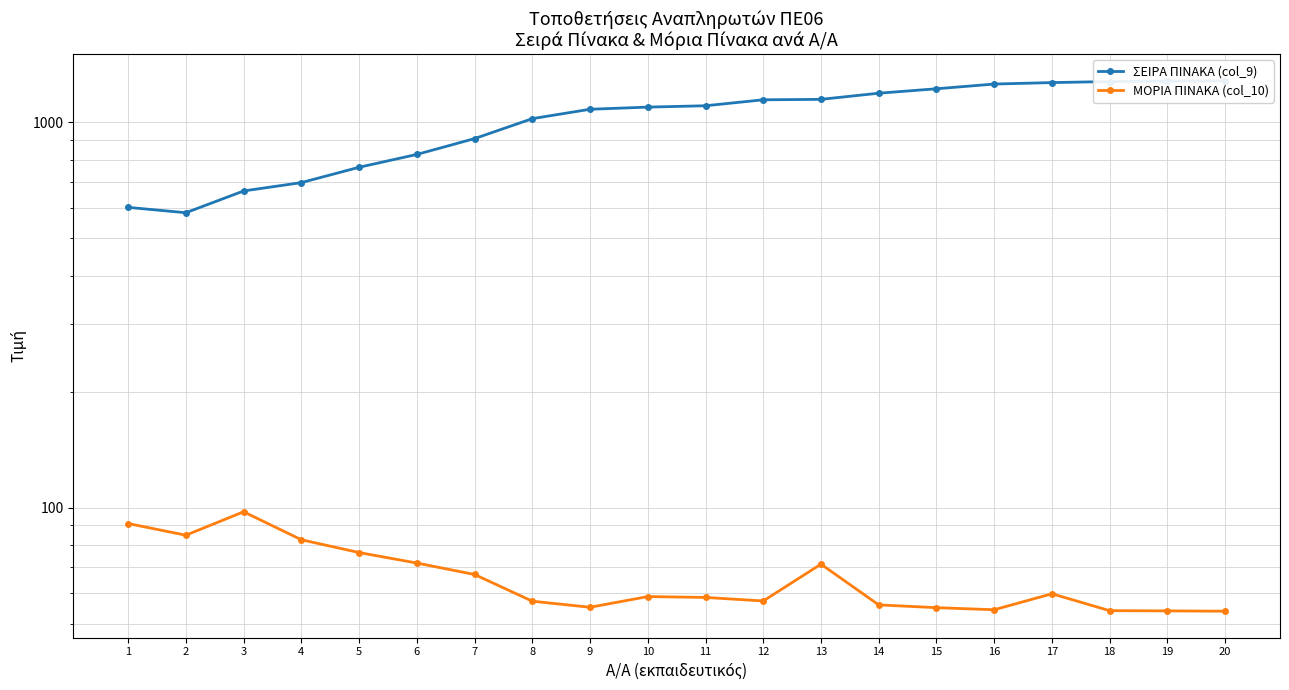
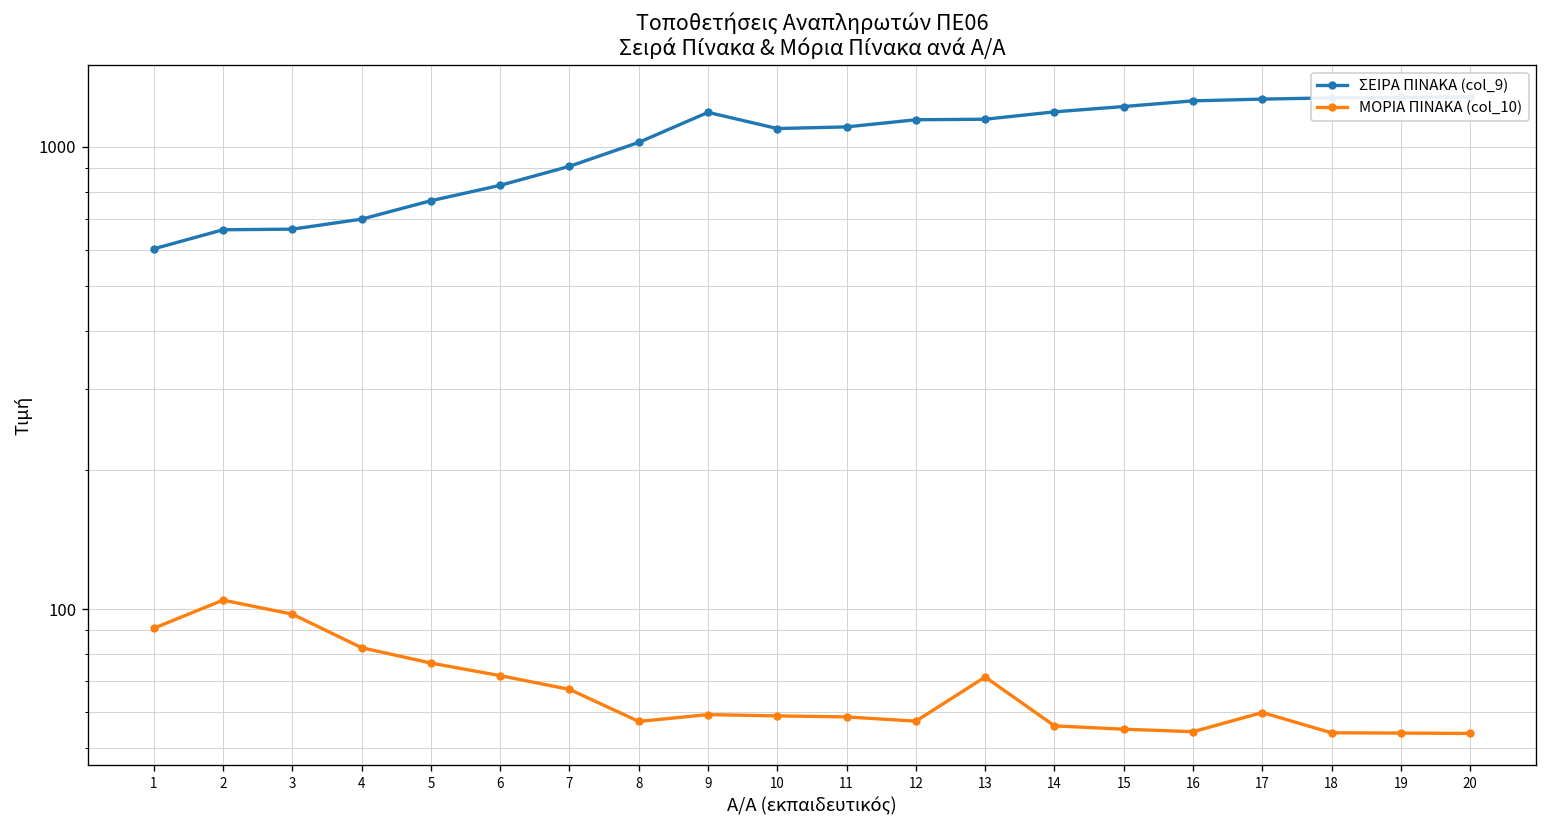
  {
    "ΣΕΙΡΑ ΠΙΝΑΚΑ (col_9)": {
      "1": 600,
-     "2": 580,
+     "2": 660,
      "3": 660,
      "4": 700,
      "5": 770,
      "6": 830,
      "7": 910,
      "8": 1020,
-     "9": 1080,
+     "9": 1190,
      "10": 1100,
      "11": 1110,
      "12": 1150,
      "13": 1150,
      "14": 1190,
      "15": 1220,
      "16": 1260,
      "17": 1270
    },
    "ΜΟΡΙΑ ΠΙΝΑΚΑ (col_10)": {
      "1": 91,
-     "2": 85,
+     "2": 105,
      "3": 98,
      "4": 83,
      "5": 77,
      "6": 72,
      "7": 67,
      "8": 57,
-     "9": 55,
+     "9": 59,
      "10": 59,
      "11": 59,
      "12": 57,
      "13": 71,
      "14": 56,
      "15": 55,
      "16": 54,
      "17": 60,
      "18": 54,
      "19": 54,
      "20": 54
    }
  }
